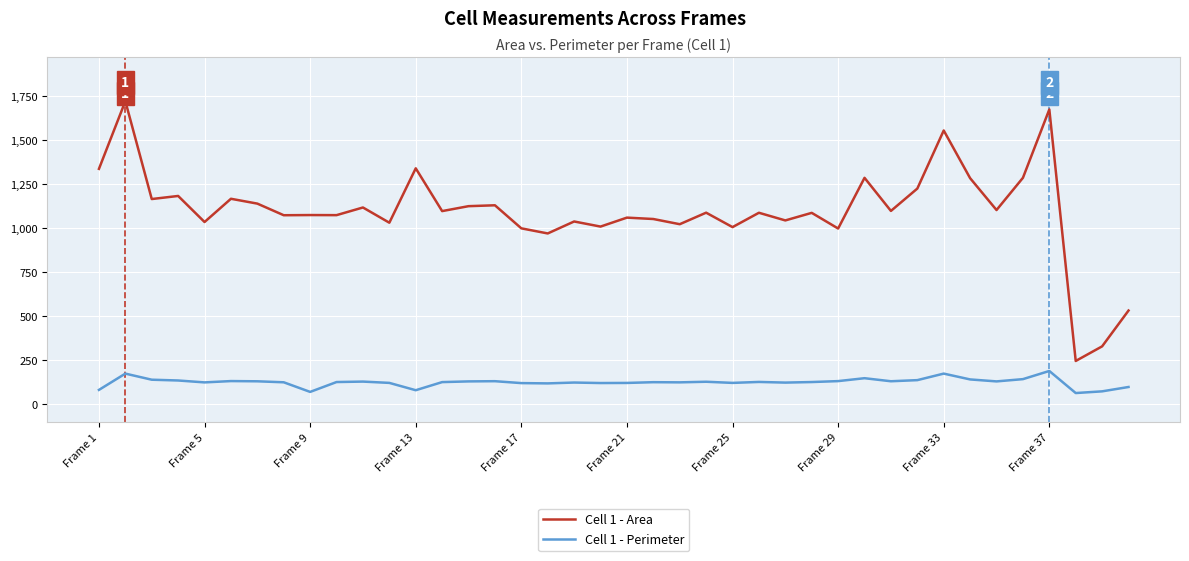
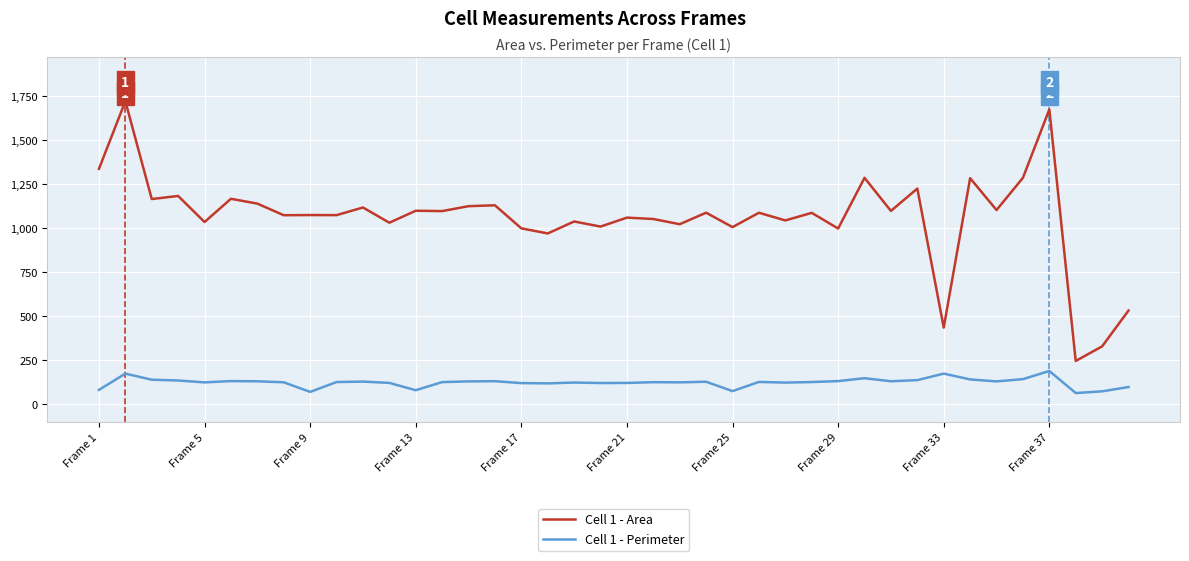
  {
    "Cell 1 - Area": {
      "Frame 1": "1,340",
      "Frame 5": "1,030",
      "Frame 9": "1,070",
-     "Frame 13": "1,340",
+     "Frame 13": "1,100",
      "Frame 17": "1,000",
      "Frame 21": "1,060",
      "Frame 25": "1,000",
      "Frame 29": "1,000",
-     "Frame 33": "1,550"
+     "Frame 33": "430"
    },
    "Cell 1 - Perimeter": {
      "Frame 1": "80",
      "Frame 5": "120",
      "Frame 9": "70",
      "Frame 13": "80",
      "Frame 17": "120",
      "Frame 21": "120",
-     "Frame 25": "120",
+     "Frame 25": "70",
      "Frame 29": "130",
      "Frame 33": "170",
      "Frame 37": "190"
    }
  }
